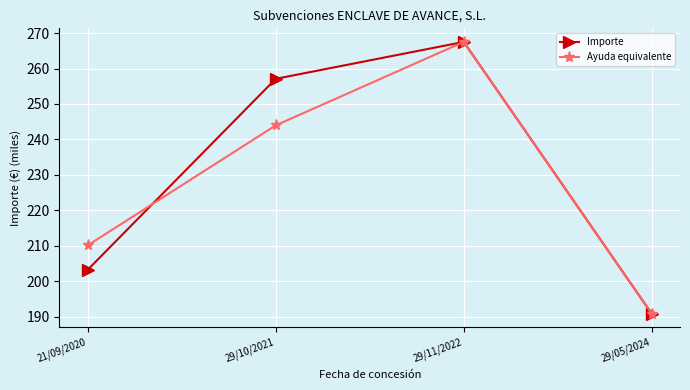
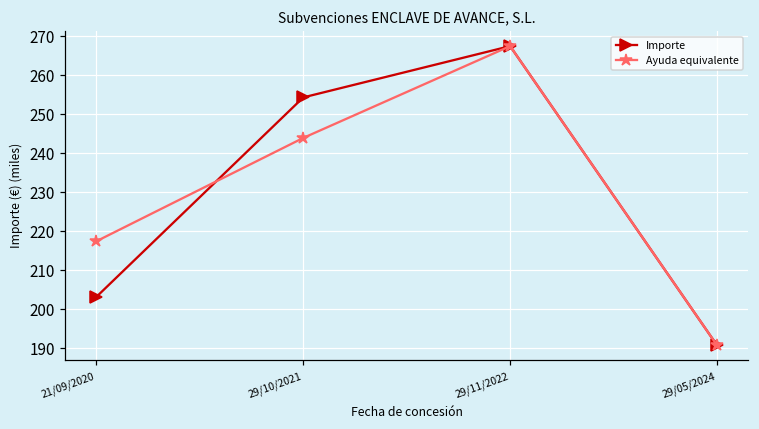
  {
    "Importe": {
      "21/09/2020": 203,
-     "29/10/2021": 257
+     "29/10/2021": 254
    },
    "Ayuda equivalente": {
-     "21/09/2020": 210,
+     "21/09/2020": 217,
      "29/10/2021": 244
    }
  }
